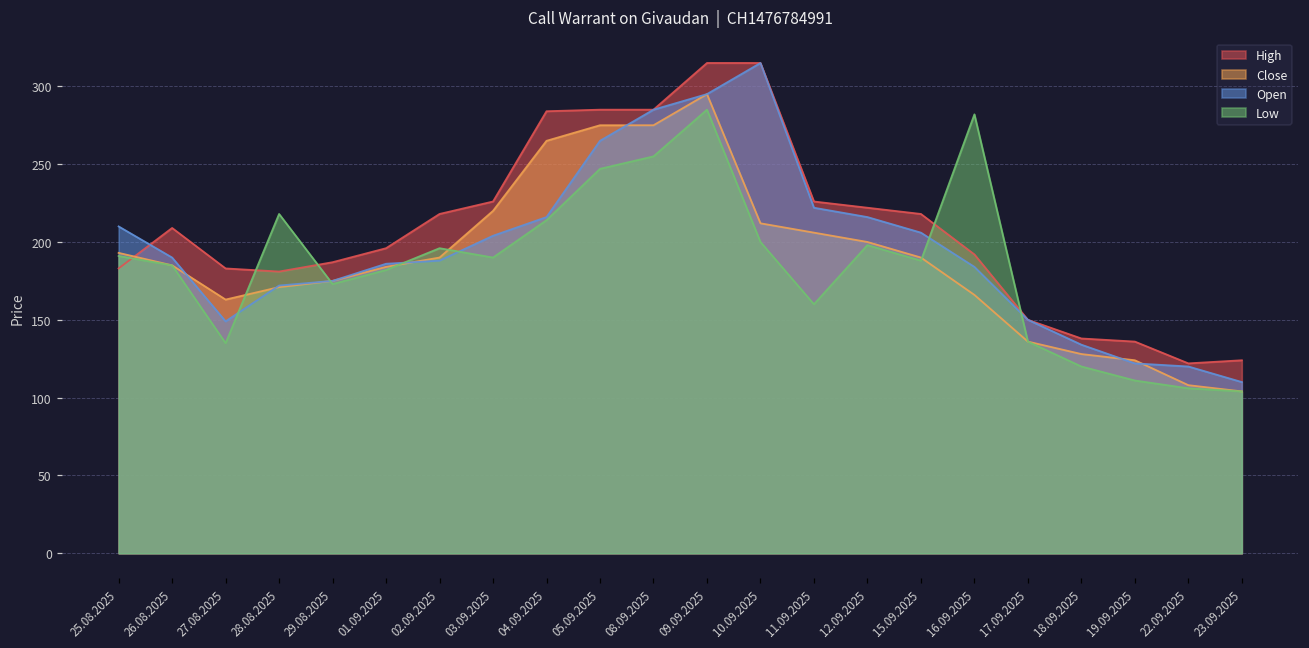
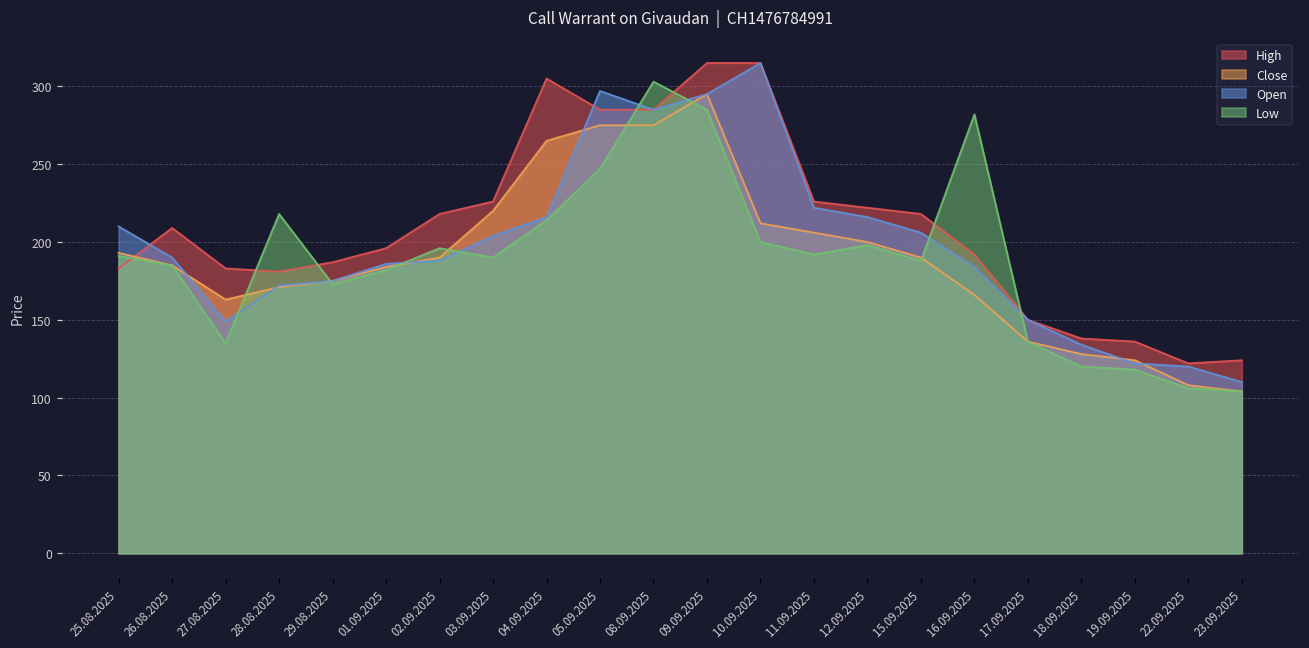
  {
    "High": {
      "25.08.2025": 183,
      "26.08.2025": 209,
      "27.08.2025": 183,
      "28.08.2025": 181,
      "29.08.2025": 187,
      "01.09.2025": 196,
      "02.09.2025": 218,
      "03.09.2025": 226,
-     "04.09.2025": 284,
+     "04.09.2025": 305,
      "05.09.2025": 285,
      "09.09.2025": 315,
      "11.09.2025": 226,
      "12.09.2025": 222,
      "15.09.2025": 218,
      "16.09.2025": 192,
      "18.09.2025": 138,
      "19.09.2025": 136,
      "22.09.2025": 122,
      "23.09.2025": 124
    },
    "Close": {
      "25.08.2025": 193,
      "27.08.2025": 163,
      "01.09.2025": 184,
      "02.09.2025": 190,
      "03.09.2025": 220,
      "04.09.2025": 265,
      "05.09.2025": 275,
      "08.09.2025": 275,
      "10.09.2025": 212,
      "11.09.2025": 206,
      "12.09.2025": 200,
      "15.09.2025": 190,
      "16.09.2025": 166,
      "18.09.2025": 128,
      "19.09.2025": 124,
      "22.09.2025": 108
    },
    "Open": {
      "25.08.2025": 210,
      "26.08.2025": 190,
      "27.08.2025": 149,
      "01.09.2025": 186,
      "02.09.2025": 188,
      "03.09.2025": 204,
      "04.09.2025": 216,
-     "05.09.2025": 265,
+     "05.09.2025": 297,
      "11.09.2025": 222,
      "12.09.2025": 216,
      "15.09.2025": 206,
      "16.09.2025": 184,
      "18.09.2025": 134,
      "19.09.2025": 122,
      "22.09.2025": 120,
      "23.09.2025": 110
    },
    "Low": {
      "25.08.2025": 191,
      "27.08.2025": 135,
      "28.08.2025": 218,
      "29.08.2025": 173,
      "01.09.2025": 182,
      "02.09.2025": 196,
      "03.09.2025": 190,
      "04.09.2025": 214,
      "05.09.2025": 247,
-     "08.09.2025": 255,
+     "08.09.2025": 303,
      "09.09.2025": 285,
      "10.09.2025": 200,
-     "11.09.2025": 160,
+     "11.09.2025": 192,
      "12.09.2025": 198,
      "15.09.2025": 188,
      "16.09.2025": 282,
      "18.09.2025": 120,
-     "19.09.2025": 111,
+     "19.09.2025": 118,
      "22.09.2025": 106
    }
  }
